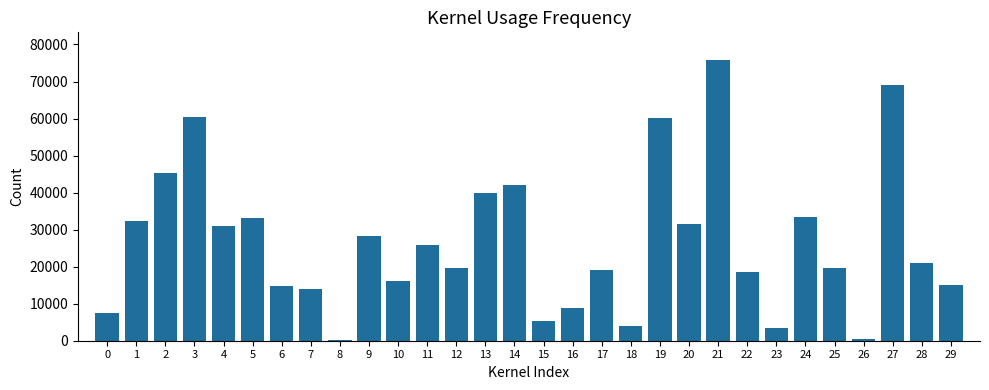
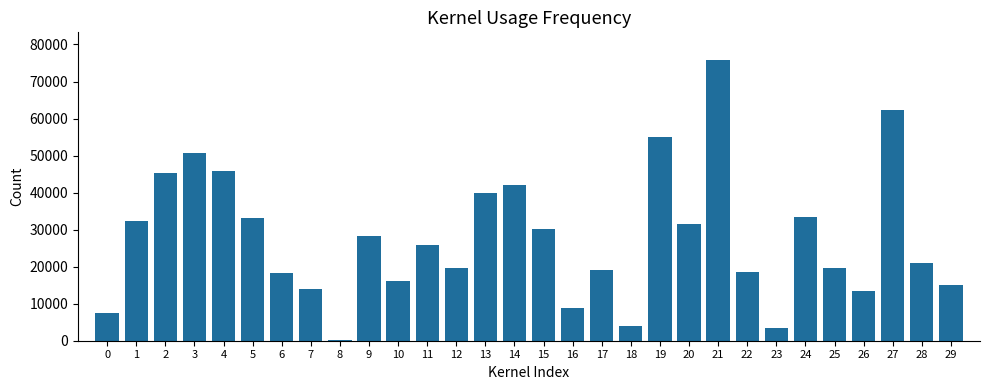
  {
    "0": 7000,
    "1": 32000,
    "2": 45000,
-   "3": 61000,
-   "4": 31000,
+   "3": 51000,
+   "4": 46000,
    "5": 33000,
-   "6": 15000,
+   "6": 18000,
    "7": 14000,
    "9": 28000,
    "10": 16000,
    "11": 26000,
    "12": 20000,
    "13": 40000,
    "14": 42000,
-   "15": 5000,
+   "15": 30000,
    "16": 9000,
    "17": 19000,
    "18": 4000,
-   "19": 60000,
+   "19": 55000,
    "20": 31000,
    "21": 76000,
    "22": 19000,
    "23": 3000,
    "24": 33000,
    "25": 20000,
-   "26": 1000,
-   "27": 69000,
+   "26": 13000,
+   "27": 62000,
    "28": 21000,
    "29": 15000
  }
